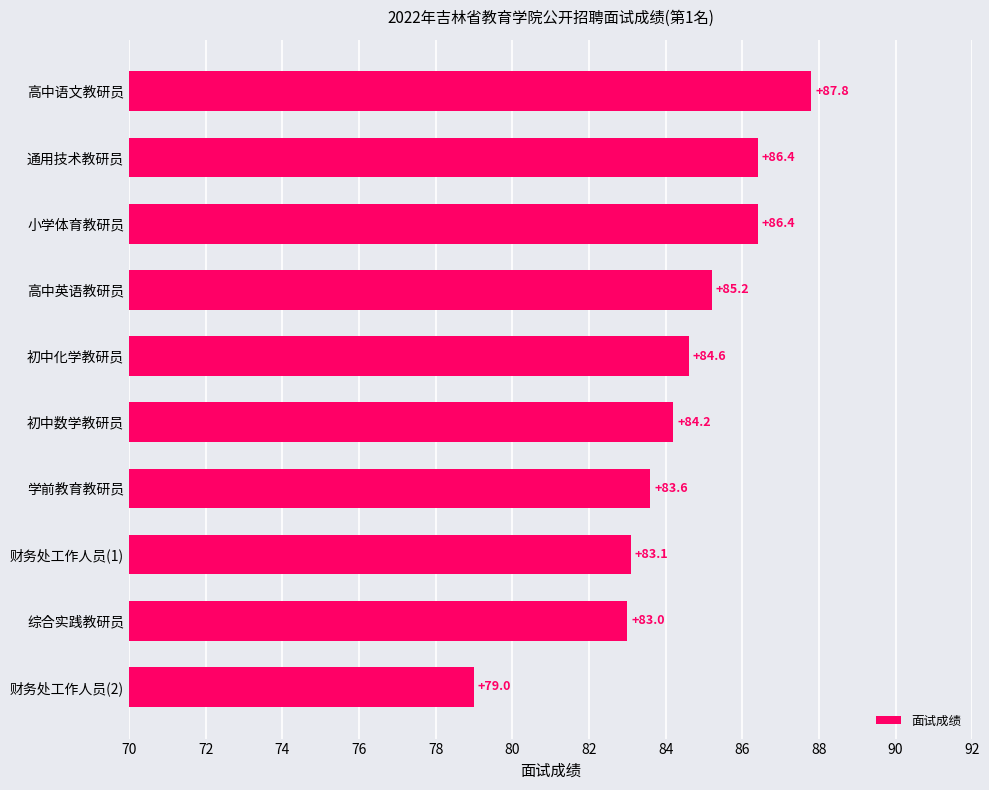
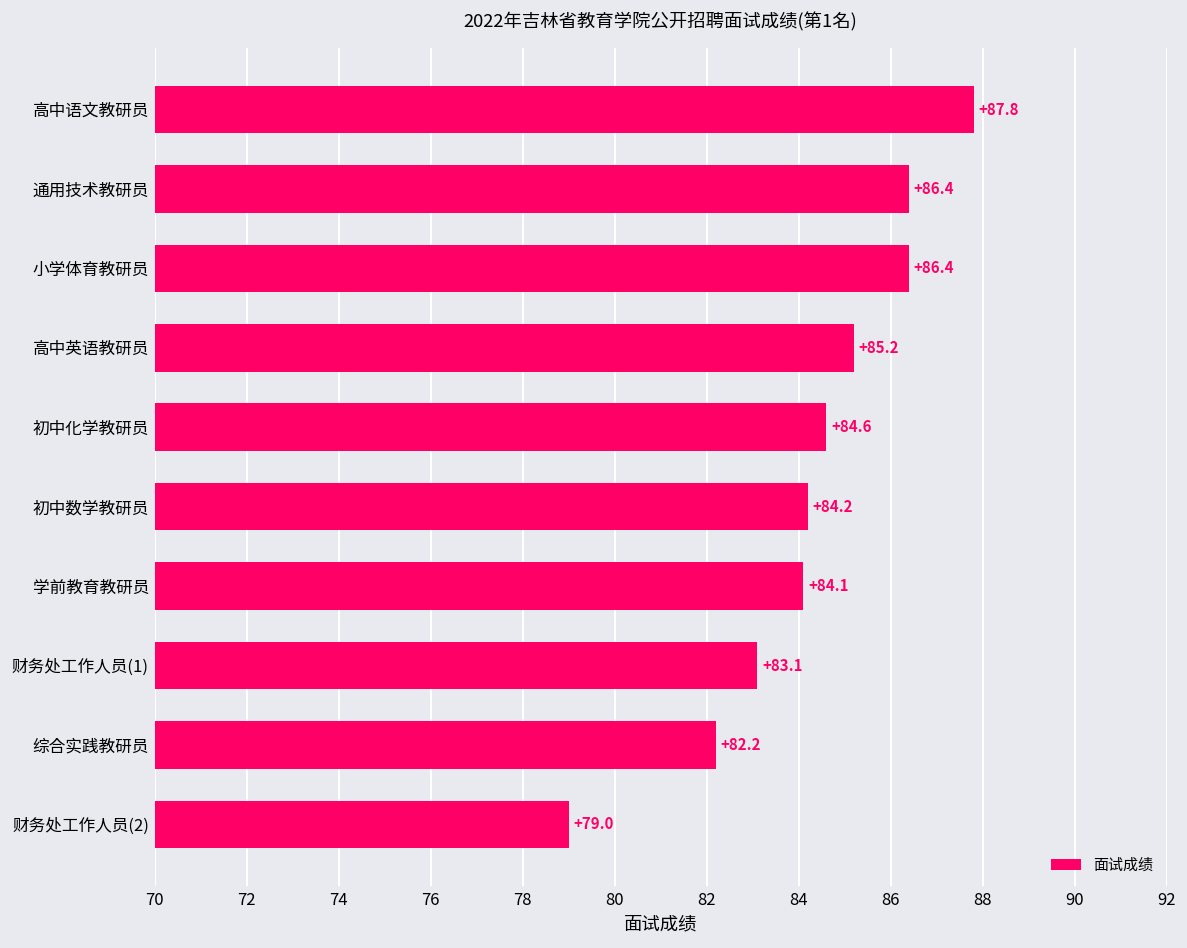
  {
    "高中语文教研员": "+87.8",
    "通用技术教研员": "+86.4",
    "小学体育教研员": "+86.4",
    "高中英语教研员": "+85.2",
    "初中化学教研员": "+84.6",
    "初中数学教研员": "+84.2",
-   "学前教育教研员": "+83.6",
+   "学前教育教研员": "+84.1",
    "财务处工作人员(1)": "+83.1",
-   "综合实践教研员": "+83.0",
+   "综合实践教研员": "+82.2",
    "财务处工作人员(2)": "+79.0"
  }
